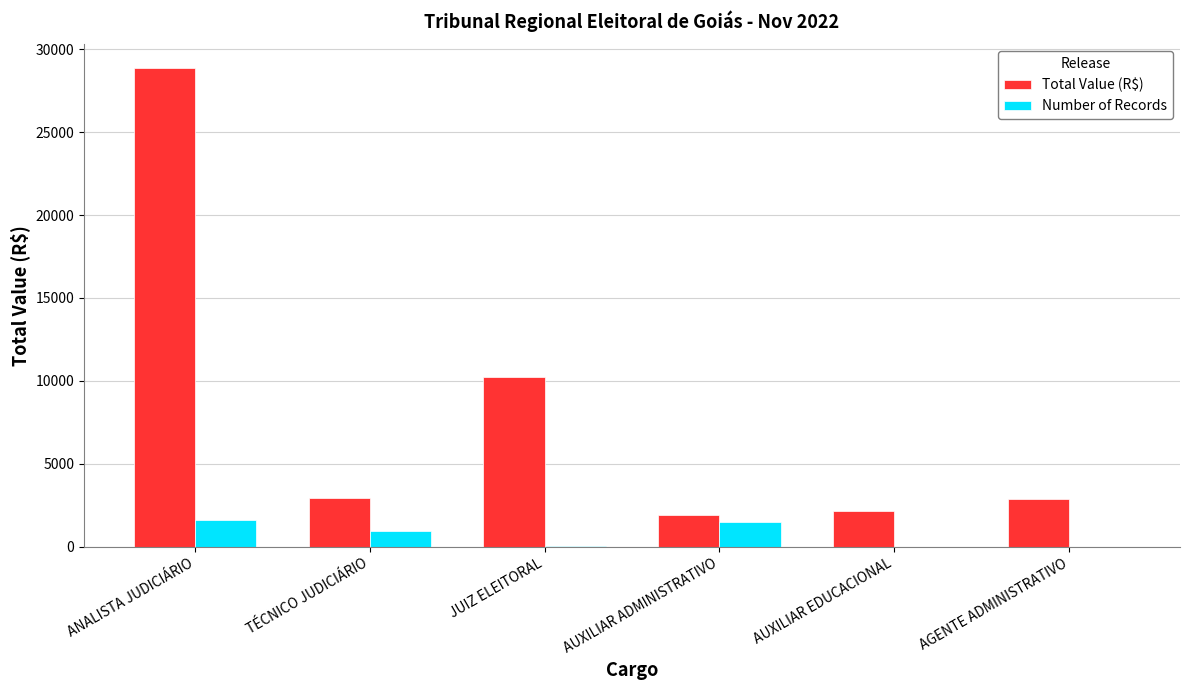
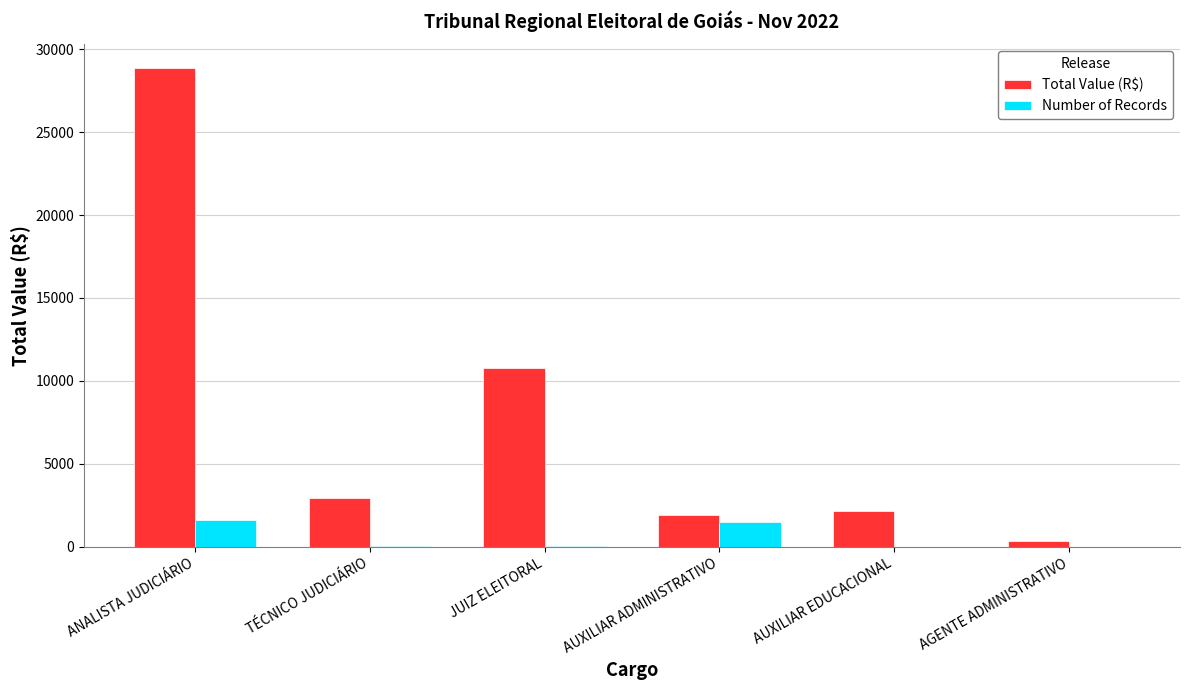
  {
    "Total Value (R$)": {
      "ANALISTA JUDICIÁRIO": 28900,
      "TÉCNICO JUDICIÁRIO": 3000,
-     "JUIZ ELEITORAL": 10200,
+     "JUIZ ELEITORAL": 10700,
      "AUXILIAR ADMINISTRATIVO": 1900,
      "AUXILIAR EDUCACIONAL": 2200,
-     "AGENTE ADMINISTRATIVO": 2800
+     "AGENTE ADMINISTRATIVO": 300
    },
    "Number of Records": {
      "ANALISTA JUDICIÁRIO": 1600,
-     "TÉCNICO JUDICIÁRIO": 900,
+     "TÉCNICO JUDICIÁRIO": 0,
      "AUXILIAR ADMINISTRATIVO": 1500
    }
  }
